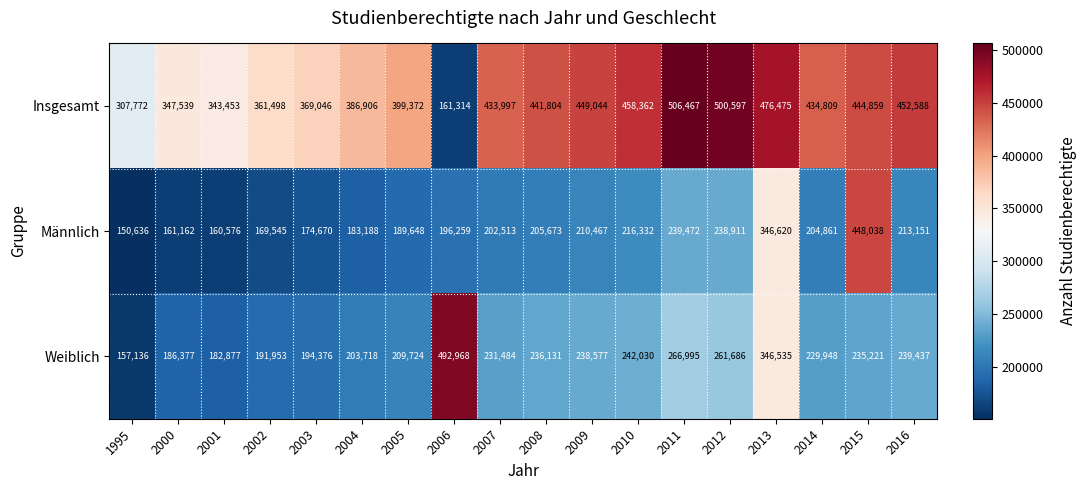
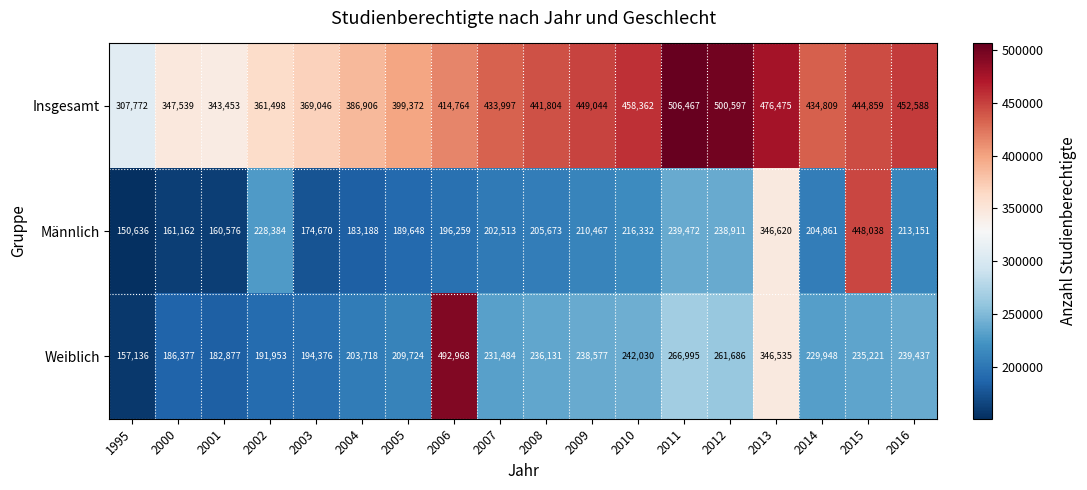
  {
    "Insgesamt": {
      "1995": "307,772",
      "2000": "347,539",
      "2001": "343,453",
      "2002": "361,498",
      "2003": "369,046",
      "2004": "386,906",
      "2005": "399,372",
-     "2006": "161,314",
+     "2006": "414,764",
      "2007": "433,997",
      "2008": "441,804",
      "2009": "449,044",
      "2010": "458,362",
      "2011": "506,467",
      "2012": "500,597",
      "2013": "476,475",
      "2014": "434,809",
      "2015": "444,859",
      "2016": "452,588"
    },
    "Männlich": {
      "1995": "150,636",
      "2000": "161,162",
      "2001": "160,576",
-     "2002": "169,545",
+     "2002": "228,384",
      "2003": "174,670",
      "2004": "183,188",
      "2005": "189,648",
      "2006": "196,259",
      "2007": "202,513",
      "2008": "205,673",
      "2009": "210,467",
      "2010": "216,332",
      "2011": "239,472",
      "2012": "238,911",
      "2013": "346,620",
      "2014": "204,861",
      "2015": "448,038",
      "2016": "213,151"
    },
    "Weiblich": {
      "1995": "157,136",
      "2000": "186,377",
      "2001": "182,877",
      "2002": "191,953",
      "2003": "194,376",
      "2004": "203,718",
      "2005": "209,724",
      "2006": "492,968",
      "2007": "231,484",
      "2008": "236,131",
      "2009": "238,577",
      "2010": "242,030",
      "2011": "266,995",
      "2012": "261,686",
      "2013": "346,535",
      "2014": "229,948",
      "2015": "235,221",
      "2016": "239,437"
    }
  }
